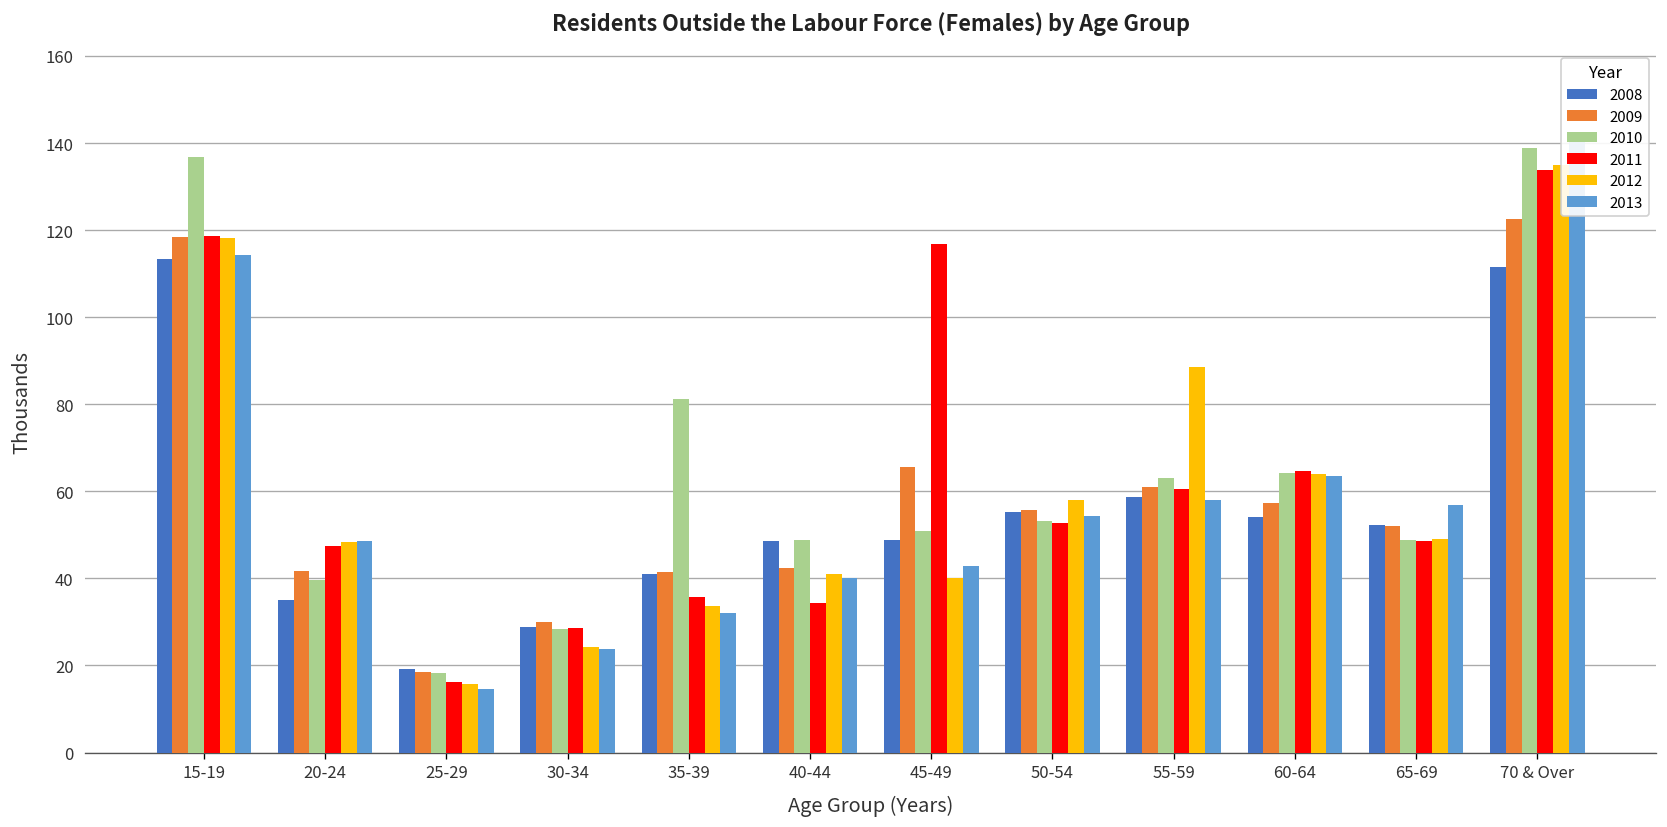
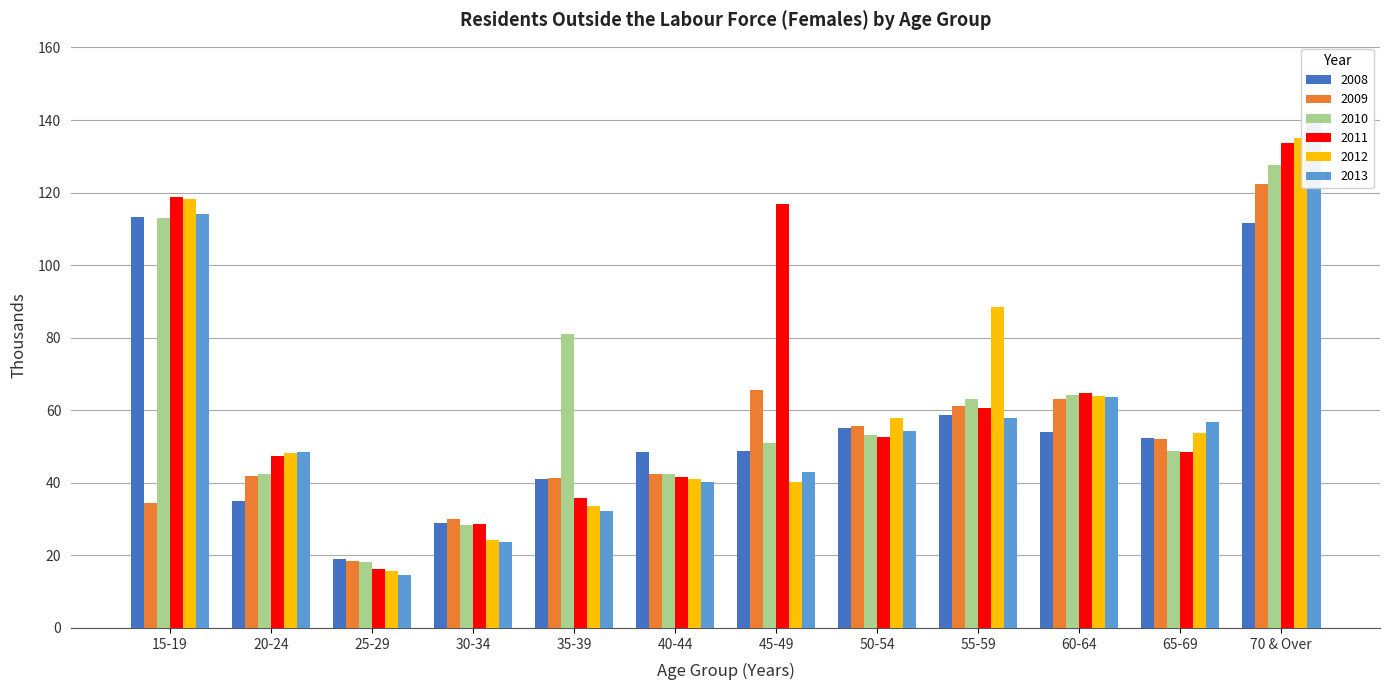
  {
    "2009": {
-     "15-19": 118,
+     "15-19": 35,
      "20-24": 42,
      "25-29": 18,
      "30-34": 30,
      "35-39": 41,
      "40-44": 42,
      "45-49": 66,
      "50-54": 56,
      "55-59": 61,
-     "60-64": 57,
+     "60-64": 63,
      "65-69": 52,
      "70 & Over": 123
    },
    "2010": {
-     "15-19": 137,
-     "20-24": 40,
+     "15-19": 113,
+     "20-24": 42,
      "25-29": 18,
      "30-34": 28,
      "35-39": 81,
-     "40-44": 49,
+     "40-44": 42,
      "45-49": 51,
      "50-54": 53,
      "55-59": 63,
      "60-64": 64,
      "65-69": 49,
-     "70 & Over": 139
+     "70 & Over": 128
    },
    "2011": {
      "15-19": 119,
      "20-24": 48,
      "25-29": 16,
      "30-34": 29,
      "35-39": 36,
-     "40-44": 34,
+     "40-44": 42,
      "45-49": 117,
      "50-54": 53,
      "55-59": 61,
      "60-64": 65,
      "65-69": 49,
      "70 & Over": 134
    },
    "2012": {
      "15-19": 118,
      "20-24": 48,
      "25-29": 16,
      "30-34": 24,
      "35-39": 34,
      "40-44": 41,
      "45-49": 40,
      "50-54": 58,
      "55-59": 89,
      "60-64": 64,
-     "65-69": 49
+     "65-69": 54
    }
  }
